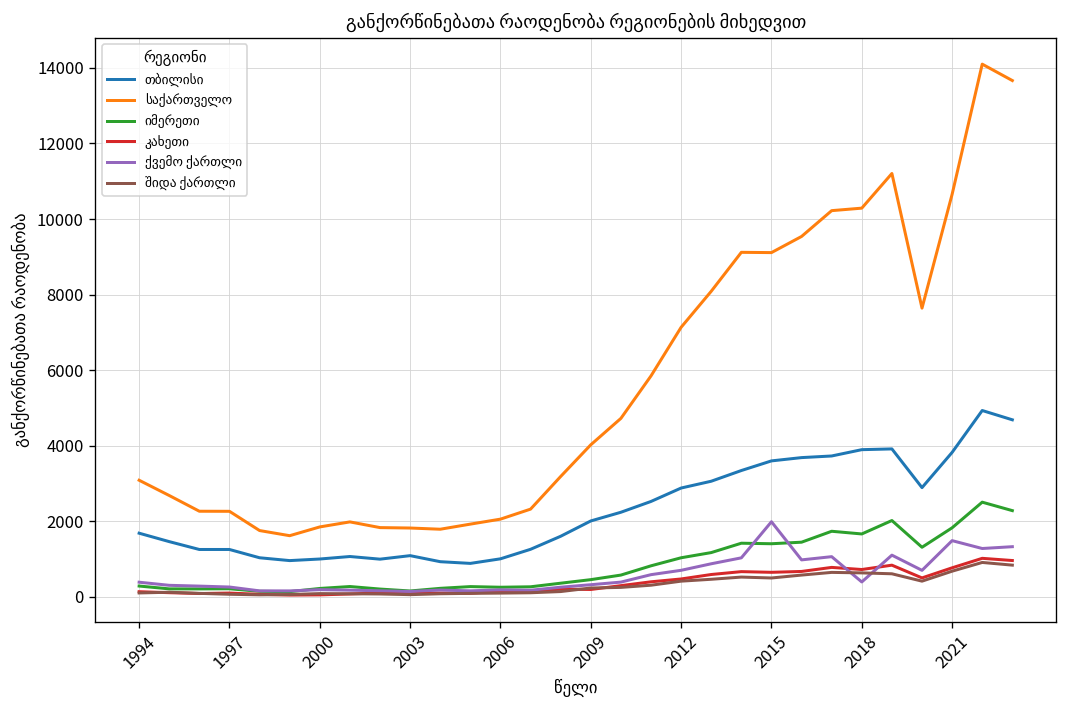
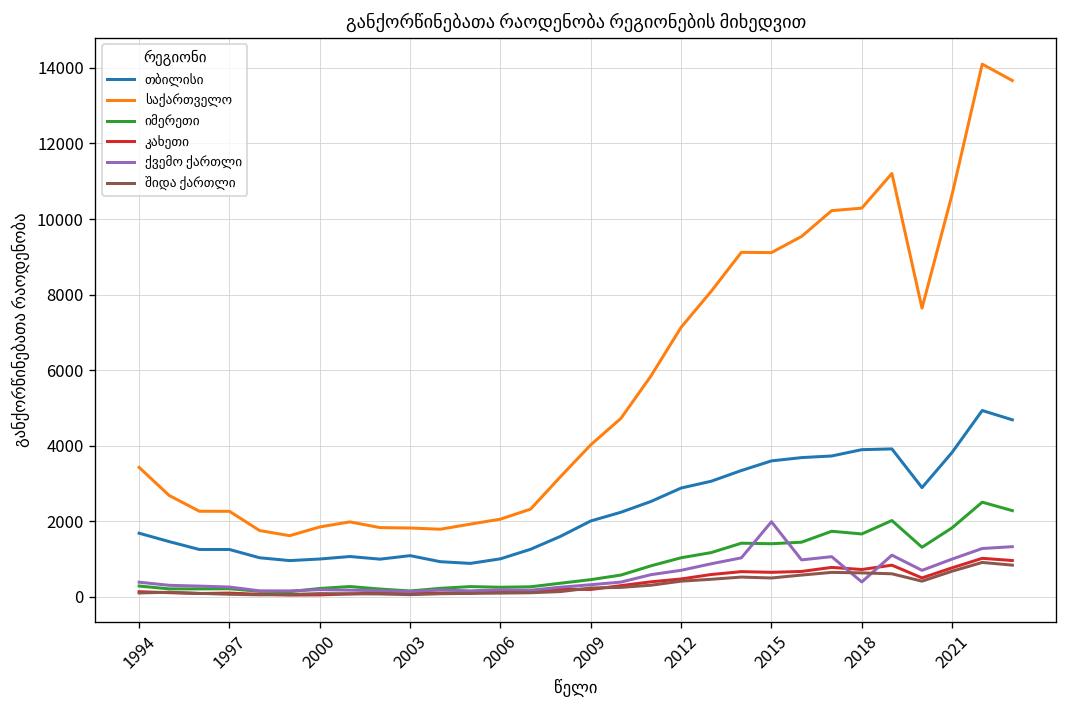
  {
    "თბილისი": {
      "1994": 1700,
      "1997": 1300,
      "2000": 1000,
      "2003": 1100,
      "2006": 1000,
      "2009": 2000,
      "2012": 2900,
      "2015": 3600,
      "2018": 3900,
      "2021": 3800
    },
    "საქართველო": {
-     "1994": 3100,
+     "1994": 3400,
      "1997": 2300,
      "2000": 1900,
      "2003": 1800,
      "2006": 2100,
      "2009": 4000,
      "2012": 7100,
      "2015": 9100,
      "2018": 10300,
      "2021": 10700
    },
    "იმერეთი": {
      "1994": 300,
      "2009": 500,
      "2012": 1000,
      "2015": 1400,
      "2018": 1700,
      "2021": 1800
    },
    "კახეთი": {
      "2015": 700,
      "2018": 700,
      "2021": 800
    },
    "ქვემო ქართლი": {
      "1994": 400,
      "2009": 300,
      "2012": 700,
      "2015": 2000,
      "2018": 400,
-     "2021": 1500
+     "2021": 1000
    },
    "შიდა ქართლი": {
      "2015": 500,
      "2018": 600,
      "2021": 700
    }
  }
